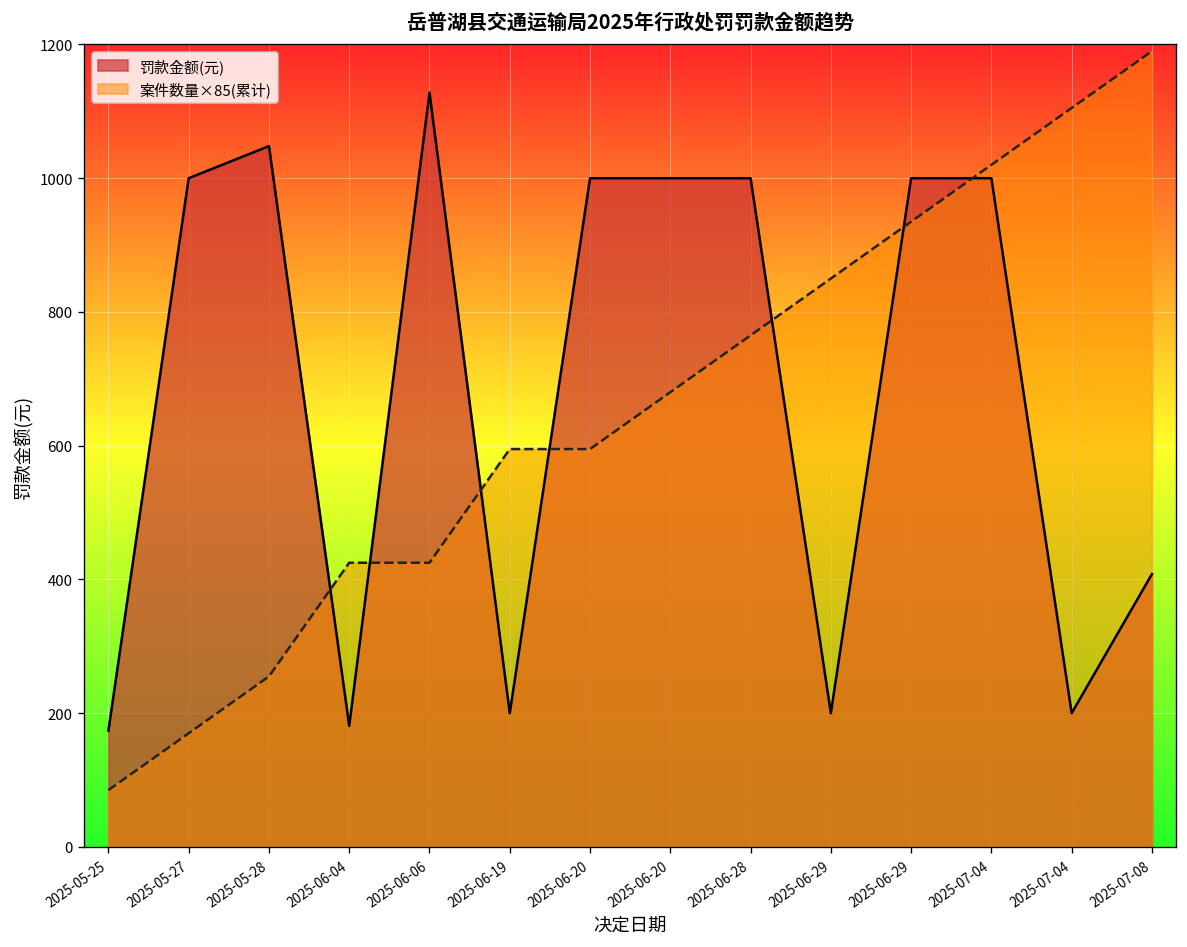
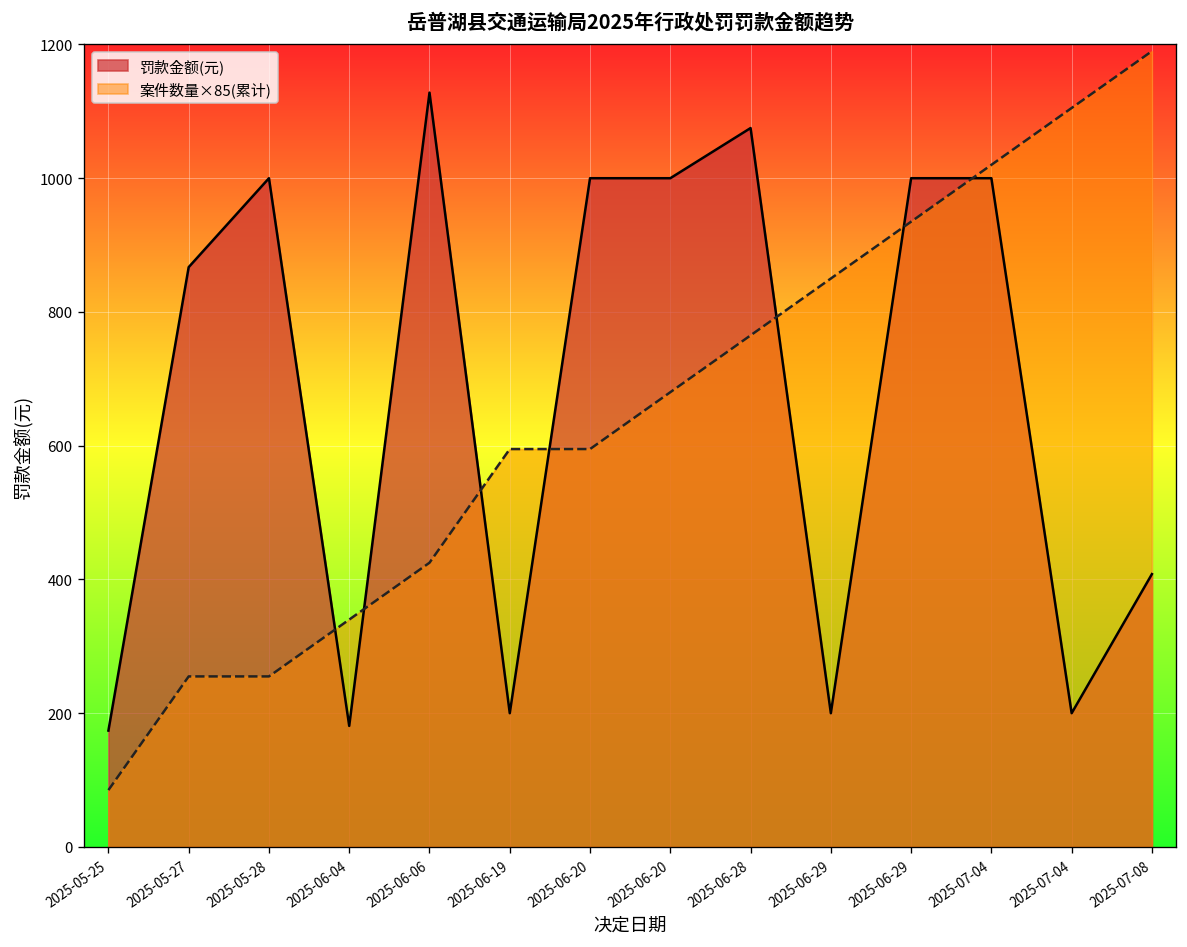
  {
    "罚款金额(元)": {
      "2025-05-25": 170,
-     "2025-05-27": 1000,
-     "2025-05-28": 1050,
+     "2025-05-27": 870,
+     "2025-05-28": 1000,
      "2025-06-04": 180,
      "2025-06-06": 1130,
      "2025-06-19": 200,
-     "2025-06-28": 1000,
+     "2025-06-28": 1080,
      "2025-07-08": 410
    },
    "案件数量×85(累计)": {
      "2025-05-25": 90,
-     "2025-05-27": 170,
+     "2025-05-27": 260,
      "2025-05-28": 260,
-     "2025-06-04": 430,
+     "2025-06-04": 340,
      "2025-06-06": 430,
      "2025-06-19": 600,
      "2025-06-28": 770,
      "2025-07-08": 1190
    }
  }
